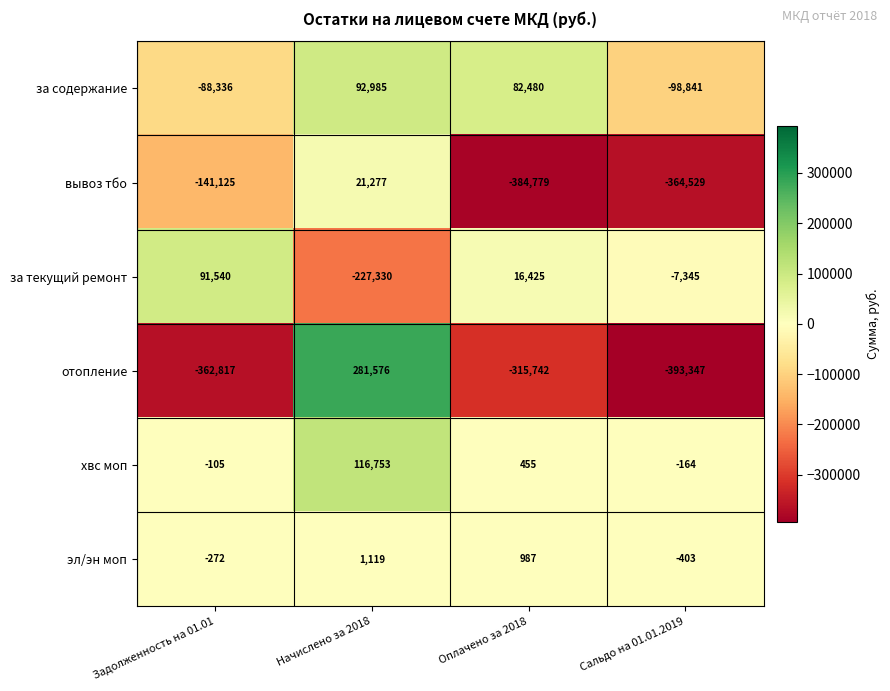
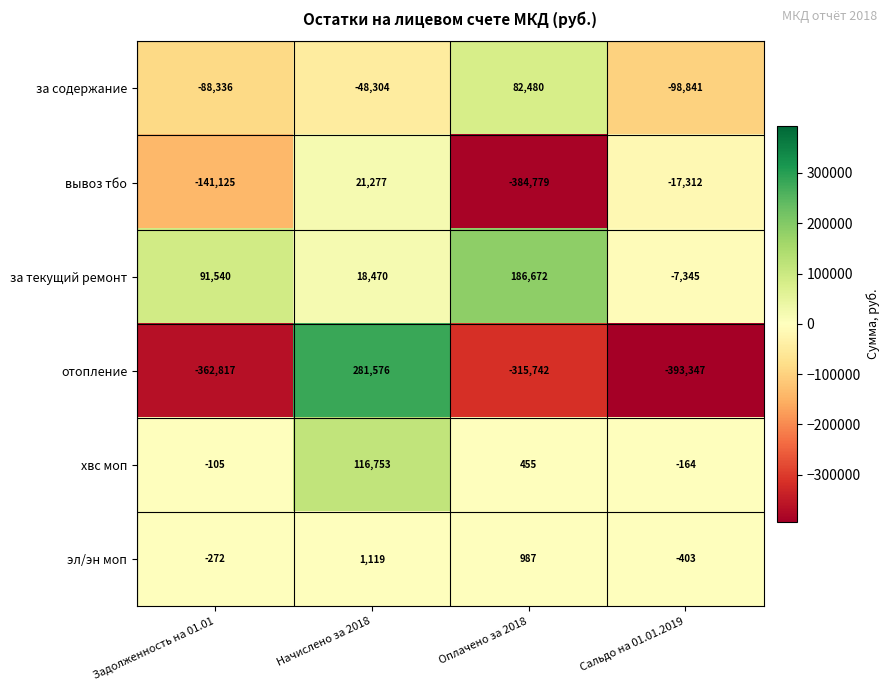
  {
    "за содержание": {
      "Задолженность на 01.01": "-88,336",
-     "Начислено за 2018": "92,985",
+     "Начислено за 2018": "-48,304",
      "Оплачено за 2018": "82,480",
      "Сальдо на 01.01.2019": "-98,841"
    },
    "вывоз тбо": {
      "Задолженность на 01.01": "-141,125",
      "Начислено за 2018": "21,277",
      "Оплачено за 2018": "-384,779",
-     "Сальдо на 01.01.2019": "-364,529"
+     "Сальдо на 01.01.2019": "-17,312"
    },
    "за текущий ремонт": {
      "Задолженность на 01.01": "91,540",
-     "Начислено за 2018": "-227,330",
-     "Оплачено за 2018": "16,425",
+     "Начислено за 2018": "18,470",
+     "Оплачено за 2018": "186,672",
      "Сальдо на 01.01.2019": "-7,345"
    },
    "отопление": {
      "Задолженность на 01.01": "-362,817",
      "Начислено за 2018": "281,576",
      "Оплачено за 2018": "-315,742",
      "Сальдо на 01.01.2019": "-393,347"
    },
    "хвс моп": {
      "Задолженность на 01.01": "-105",
      "Начислено за 2018": "116,753",
      "Оплачено за 2018": "455",
      "Сальдо на 01.01.2019": "-164"
    },
    "эл/эн моп": {
      "Задолженность на 01.01": "-272",
      "Начислено за 2018": "1,119",
      "Оплачено за 2018": "987",
      "Сальдо на 01.01.2019": "-403"
    }
  }
